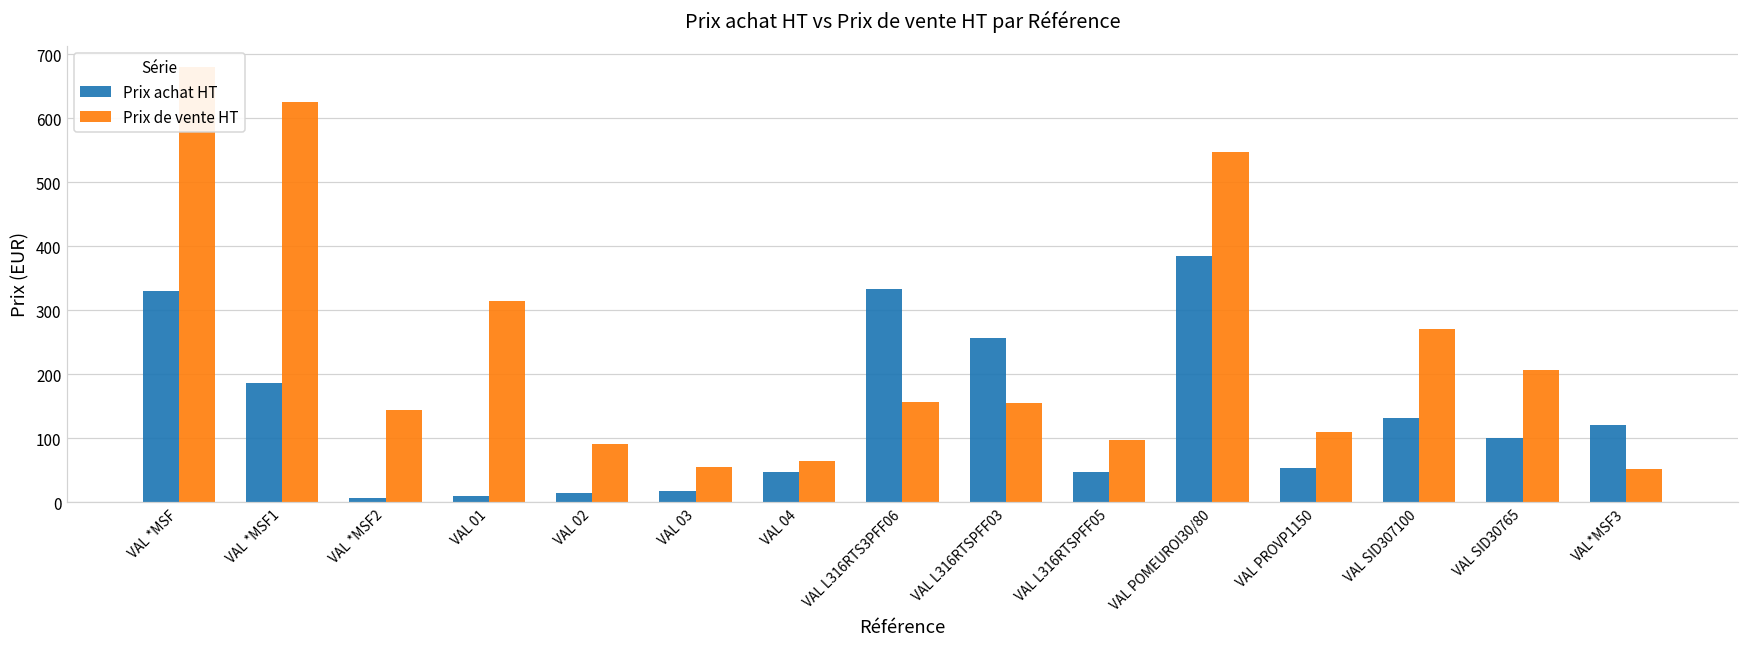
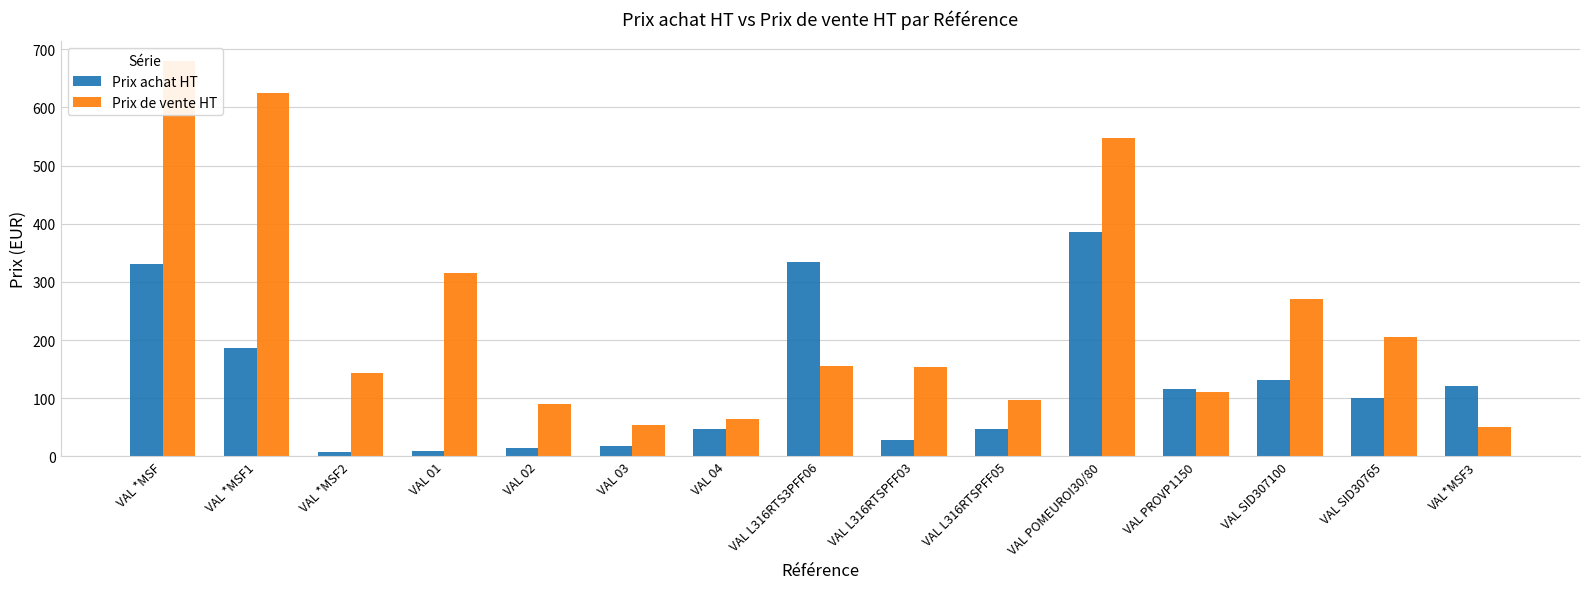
  {
    "Prix achat HT": {
      "VAL *MSF": 330,
      "VAL *MSF1": 190,
      "VAL *MSF2": 10,
      "VAL 01": 10,
      "VAL 02": 10,
      "VAL 03": 20,
      "VAL 04": 50,
      "VAL L316RTS3PFF06": 330,
-     "VAL L316RTSPFF03": 260,
+     "VAL L316RTSPFF03": 30,
      "VAL L316RTSPFF05": 50,
      "VAL POMEUROI30/80": 390,
-     "VAL PROVP1150": 50,
+     "VAL PROVP1150": 120,
      "VAL SID307100": 130,
      "VAL SID30765": 100,
      "VAL*MSF3": 120
    },
    "Prix de vente HT": {
      "VAL *MSF1": 620,
      "VAL *MSF2": 140,
      "VAL 01": 310,
      "VAL 02": 90,
      "VAL 03": 50,
      "VAL 04": 60,
      "VAL L316RTS3PFF06": 160,
      "VAL L316RTSPFF03": 150,
      "VAL L316RTSPFF05": 100,
      "VAL POMEUROI30/80": 550,
      "VAL PROVP1150": 110,
      "VAL SID307100": 270,
      "VAL SID30765": 210,
      "VAL*MSF3": 50
    }
  }
